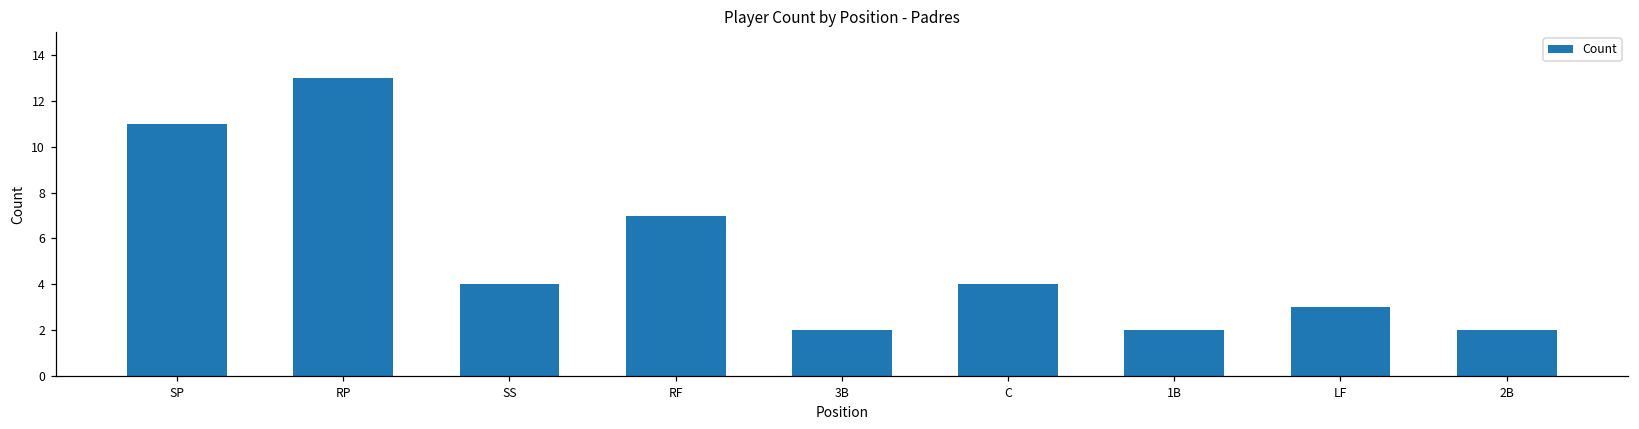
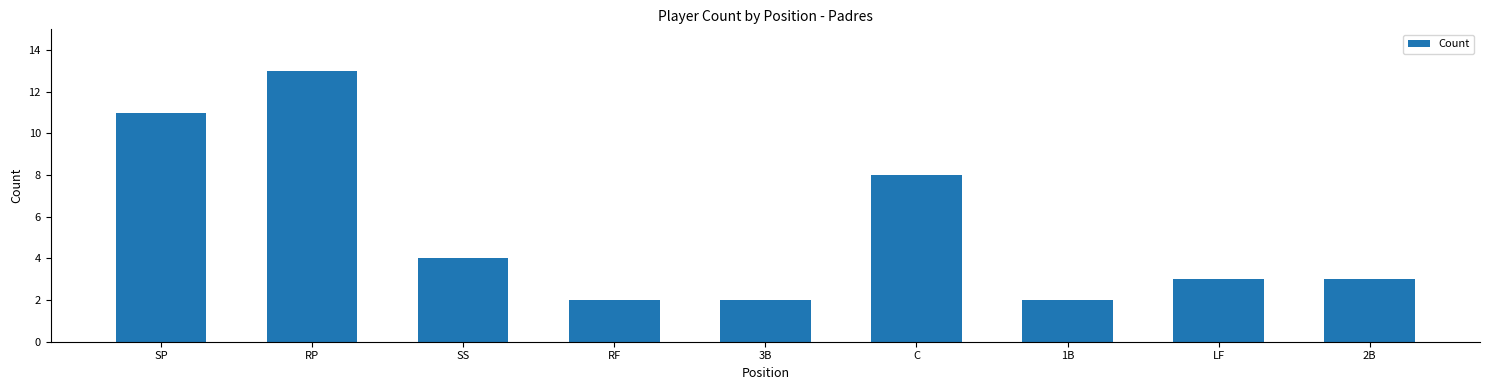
  {
    "SP": 11,
    "RP": 13,
    "SS": 4,
-   "RF": 7,
+   "RF": 2,
    "3B": 2,
-   "C": 4,
+   "C": 8,
    "1B": 2,
    "LF": 3,
-   "2B": 2
+   "2B": 3
  }
